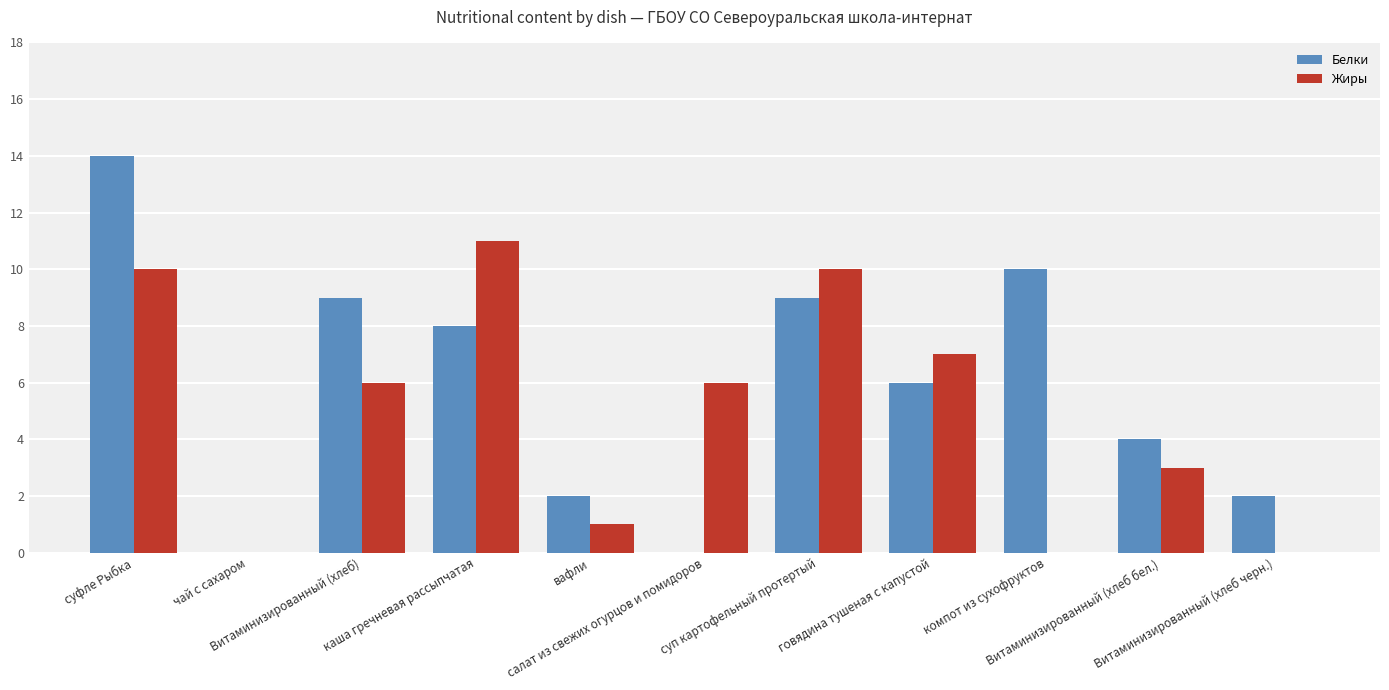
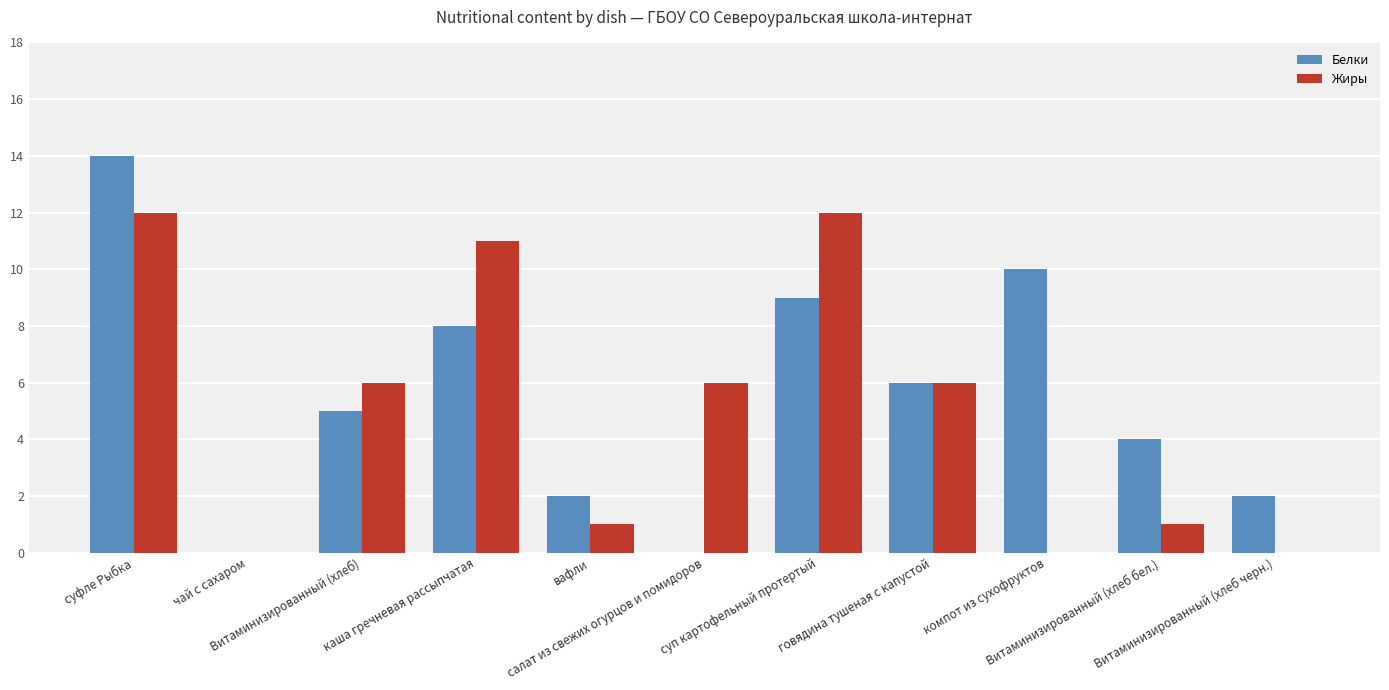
  {
    "Белки": {
      "суфле Рыбка": 14,
      "чай с сахаром": 0,
-     "Витаминизированный (хлеб)": 9,
+     "Витаминизированный (хлеб)": 5,
      "каша гречневая рассыпчатая": 8,
      "вафли": 2,
      "салат из свежих огурцов и помидоров": 0,
      "суп картофельный протертый": 9,
      "говядина тушеная с капустой": 6,
      "компот из сухофруктов": 10,
      "Витаминизированный (хлеб бел.)": 4,
      "Витаминизированный (хлеб черн.)": 2
    },
    "Жиры": {
-     "суфле Рыбка": 10,
+     "суфле Рыбка": 12,
      "чай с сахаром": 0,
      "Витаминизированный (хлеб)": 6,
      "каша гречневая рассыпчатая": 11,
      "вафли": 1,
      "салат из свежих огурцов и помидоров": 6,
-     "суп картофельный протертый": 10,
-     "говядина тушеная с капустой": 7,
+     "суп картофельный протертый": 12,
+     "говядина тушеная с капустой": 6,
      "компот из сухофруктов": 0,
-     "Витаминизированный (хлеб бел.)": 3,
+     "Витаминизированный (хлеб бел.)": 1,
      "Витаминизированный (хлеб черн.)": 0
    }
  }
